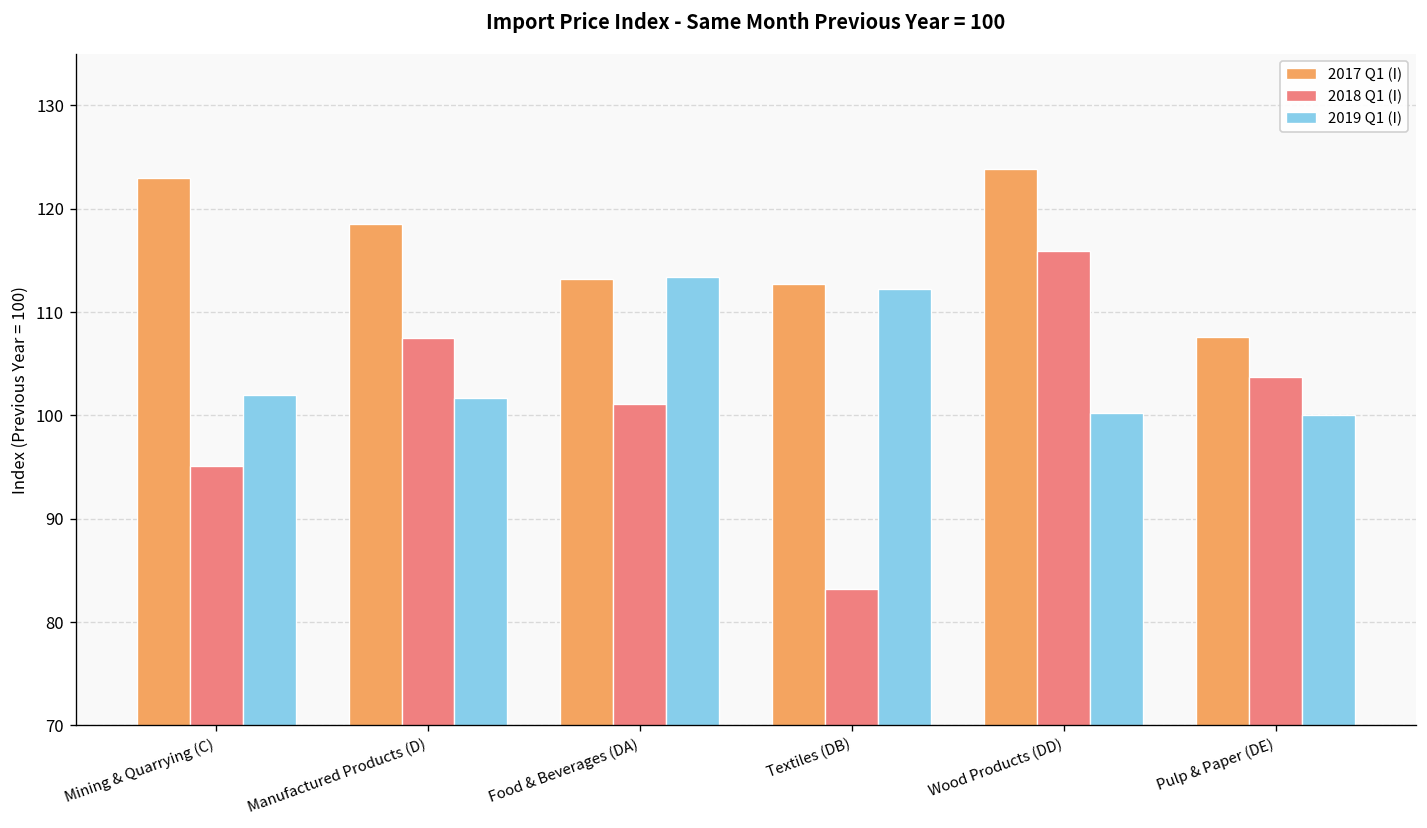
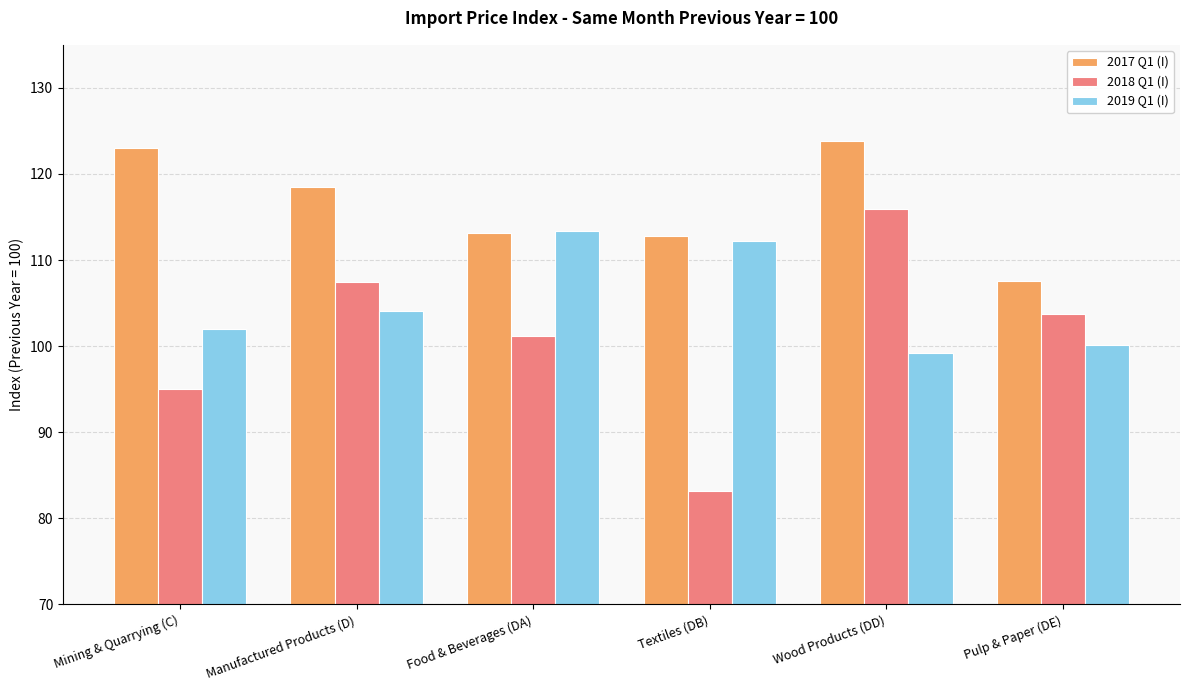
  {
    "2019 Q1 (I)": {
      "Mining & Quarrying (C)": 102,
-     "Manufactured Products (D)": 102,
+     "Manufactured Products (D)": 104,
      "Food & Beverages (DA)": 113,
      "Textiles (DB)": 112,
-     "Wood Products (DD)": 100,
+     "Wood Products (DD)": 99,
      "Pulp & Paper (DE)": 100
    }
  }
